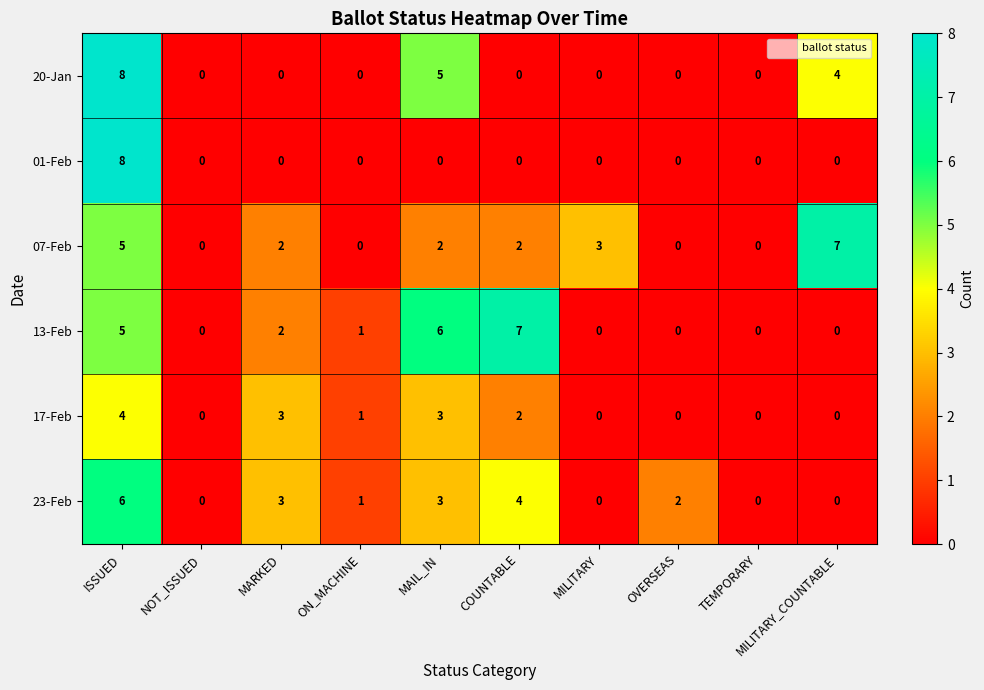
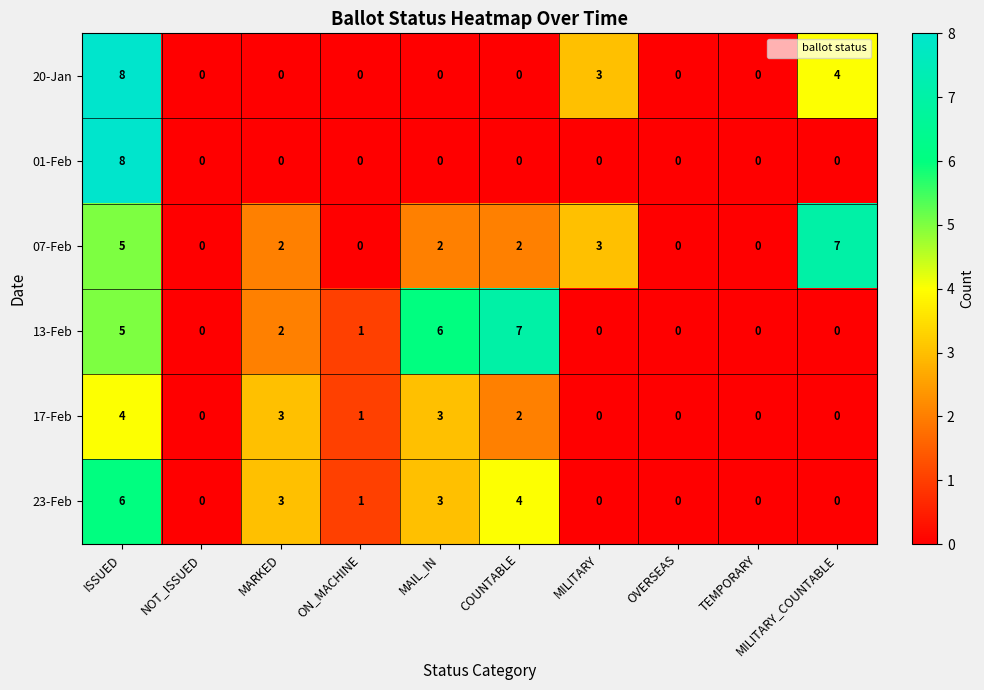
  {
    "20-Jan": {
      "ISSUED": 8,
      "NOT_ISSUED": 0,
      "MARKED": 0,
      "ON_MACHINE": 0,
-     "MAIL_IN": 5,
+     "MAIL_IN": 0,
      "COUNTABLE": 0,
-     "MILITARY": 0,
+     "MILITARY": 3,
      "OVERSEAS": 0,
      "TEMPORARY": 0,
      "MILITARY_COUNTABLE": 4
    },
    "01-Feb": {
      "ISSUED": 8,
      "NOT_ISSUED": 0,
      "MARKED": 0,
      "ON_MACHINE": 0,
      "MAIL_IN": 0,
      "COUNTABLE": 0,
      "MILITARY": 0,
      "OVERSEAS": 0,
      "TEMPORARY": 0,
      "MILITARY_COUNTABLE": 0
    },
    "07-Feb": {
      "ISSUED": 5,
      "NOT_ISSUED": 0,
      "MARKED": 2,
      "ON_MACHINE": 0,
      "MAIL_IN": 2,
      "COUNTABLE": 2,
      "MILITARY": 3,
      "OVERSEAS": 0,
      "TEMPORARY": 0,
      "MILITARY_COUNTABLE": 7
    },
    "13-Feb": {
      "ISSUED": 5,
      "NOT_ISSUED": 0,
      "MARKED": 2,
      "ON_MACHINE": 1,
      "MAIL_IN": 6,
      "COUNTABLE": 7,
      "MILITARY": 0,
      "OVERSEAS": 0,
      "TEMPORARY": 0,
      "MILITARY_COUNTABLE": 0
    },
    "17-Feb": {
      "ISSUED": 4,
      "NOT_ISSUED": 0,
      "MARKED": 3,
      "ON_MACHINE": 1,
      "MAIL_IN": 3,
      "COUNTABLE": 2,
      "MILITARY": 0,
      "OVERSEAS": 0,
      "TEMPORARY": 0,
      "MILITARY_COUNTABLE": 0
    },
    "23-Feb": {
      "ISSUED": 6,
      "NOT_ISSUED": 0,
      "MARKED": 3,
      "ON_MACHINE": 1,
      "MAIL_IN": 3,
      "COUNTABLE": 4,
      "MILITARY": 0,
-     "OVERSEAS": 2,
+     "OVERSEAS": 0,
      "TEMPORARY": 0,
      "MILITARY_COUNTABLE": 0
    }
  }
